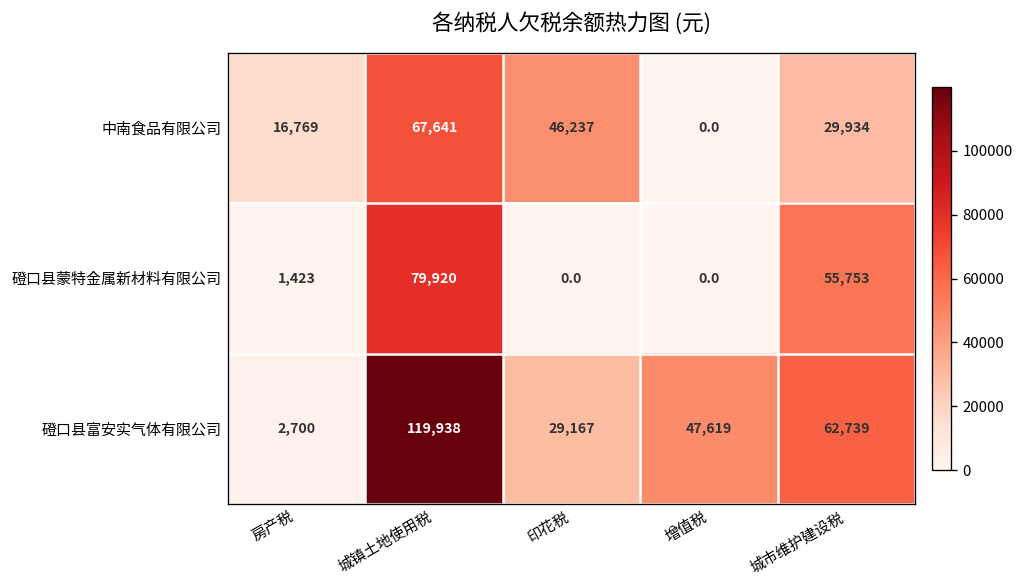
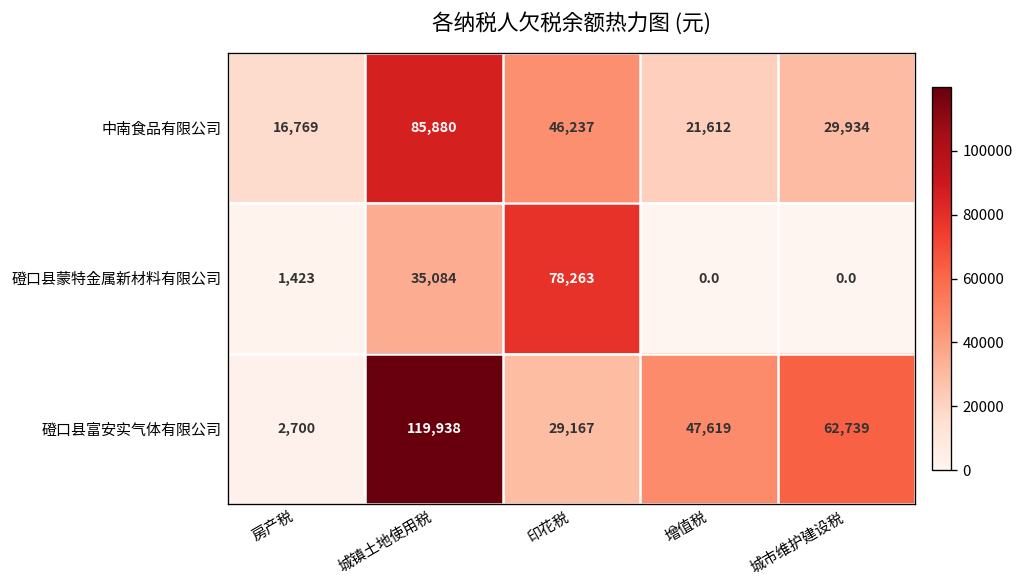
  {
    "中南食品有限公司": {
      "房产税": "16,769",
-     "城镇土地使用税": "67,641",
+     "城镇土地使用税": "85,880",
      "印花税": "46,237",
-     "增值税": "0.0",
+     "增值税": "21,612",
      "城市维护建设税": "29,934"
    },
    "磴口县蒙特金属新材料有限公司": {
      "房产税": "1,423",
-     "城镇土地使用税": "79,920",
-     "印花税": "0.0",
+     "城镇土地使用税": "35,084",
+     "印花税": "78,263",
      "增值税": "0.0",
-     "城市维护建设税": "55,753"
+     "城市维护建设税": "0.0"
    },
    "磴口县富安实气体有限公司": {
      "房产税": "2,700",
      "城镇土地使用税": "119,938",
      "印花税": "29,167",
      "增值税": "47,619",
      "城市维护建设税": "62,739"
    }
  }
